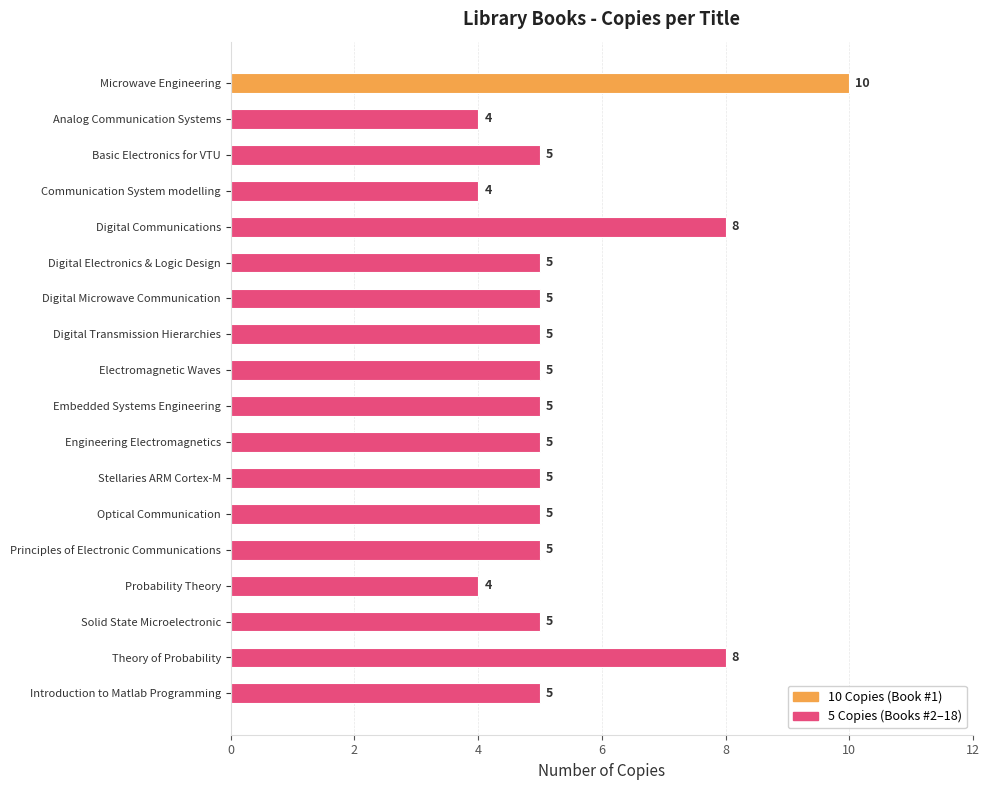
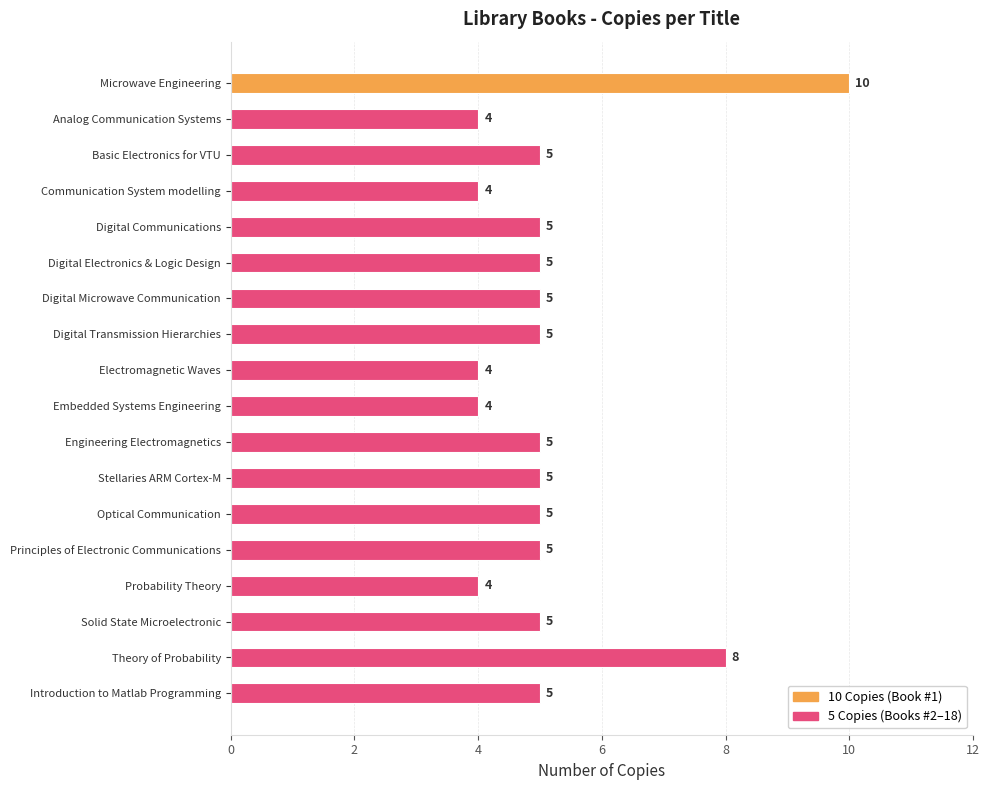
  {
    "Microwave Engineering": 10,
    "Analog Communication Systems": 4,
    "Basic Electronics for VTU": 5,
    "Communication System modelling": 4,
-   "Digital Communications": 8,
+   "Digital Communications": 5,
    "Digital Electronics & Logic Design": 5,
    "Digital Microwave Communication": 5,
    "Digital Transmission Hierarchies": 5,
-   "Electromagnetic Waves": 5,
-   "Embedded Systems Engineering": 5,
+   "Electromagnetic Waves": 4,
+   "Embedded Systems Engineering": 4,
    "Engineering Electromagnetics": 5,
    "Stellaries ARM Cortex-M": 5,
    "Optical Communication": 5,
    "Principles of Electronic Communications": 5,
    "Probability Theory": 4,
    "Solid State Microelectronic": 5,
    "Theory of Probability": 8,
    "Introduction to Matlab Programming": 5
  }
